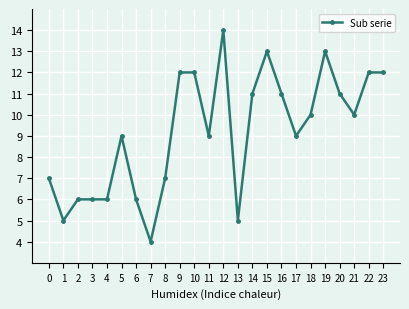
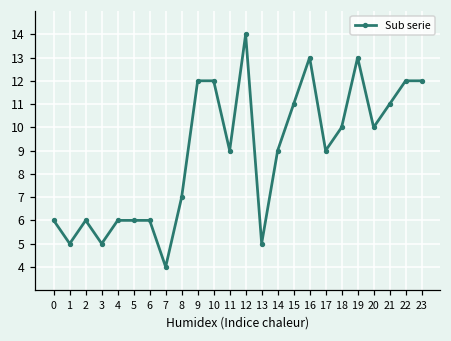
  {
-   "0": 7,
+   "0": 6,
    "1": 5,
    "2": 6,
-   "3": 6,
+   "3": 5,
    "4": 6,
-   "5": 9,
+   "5": 6,
    "6": 6,
    "7": 4,
    "8": 7,
    "9": 12,
    "10": 12,
    "11": 9,
    "12": 14,
    "13": 5,
-   "14": 11,
-   "15": 13,
-   "16": 11,
+   "14": 9,
+   "15": 11,
+   "16": 13,
    "17": 9,
    "18": 10,
    "19": 13,
-   "20": 11,
-   "21": 10,
+   "20": 10,
+   "21": 11,
    "22": 12,
    "23": 12
  }
